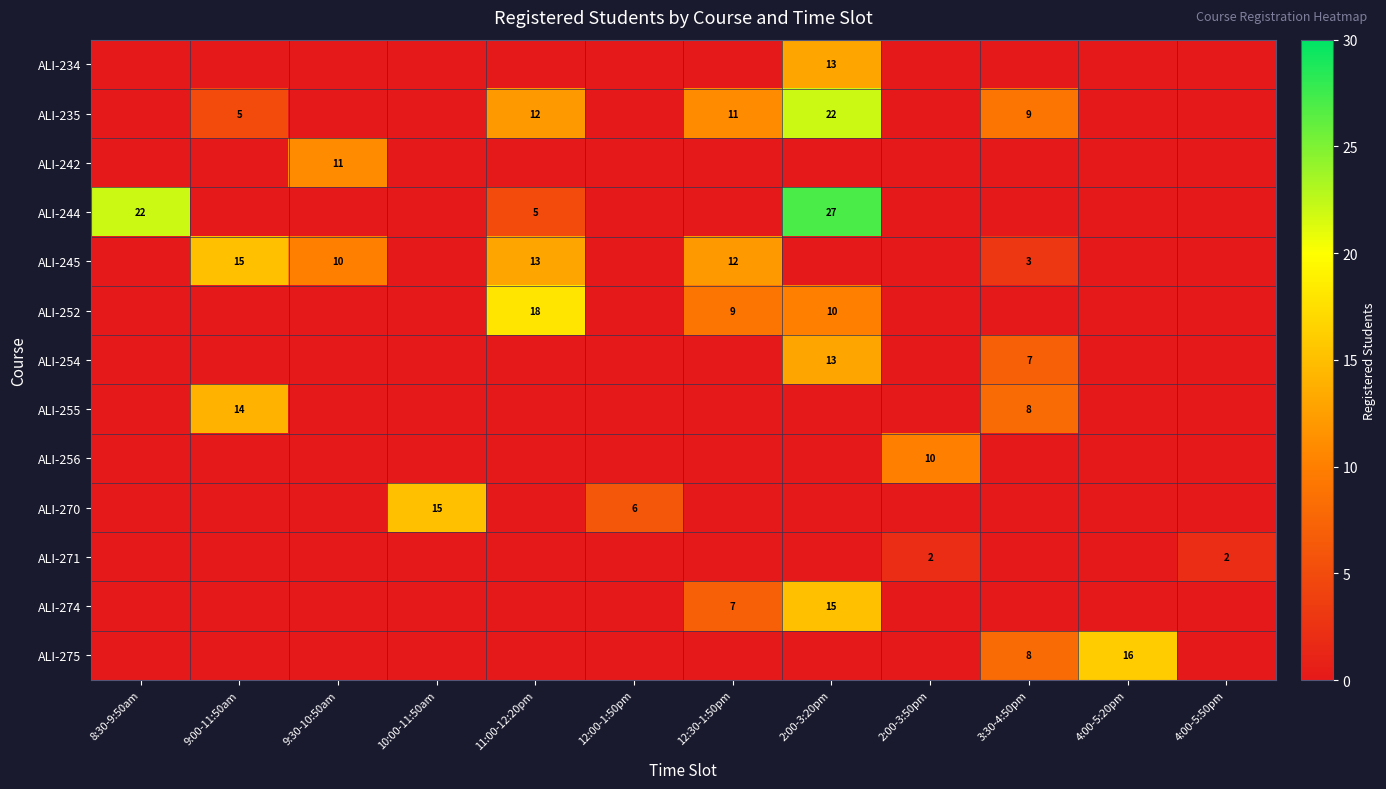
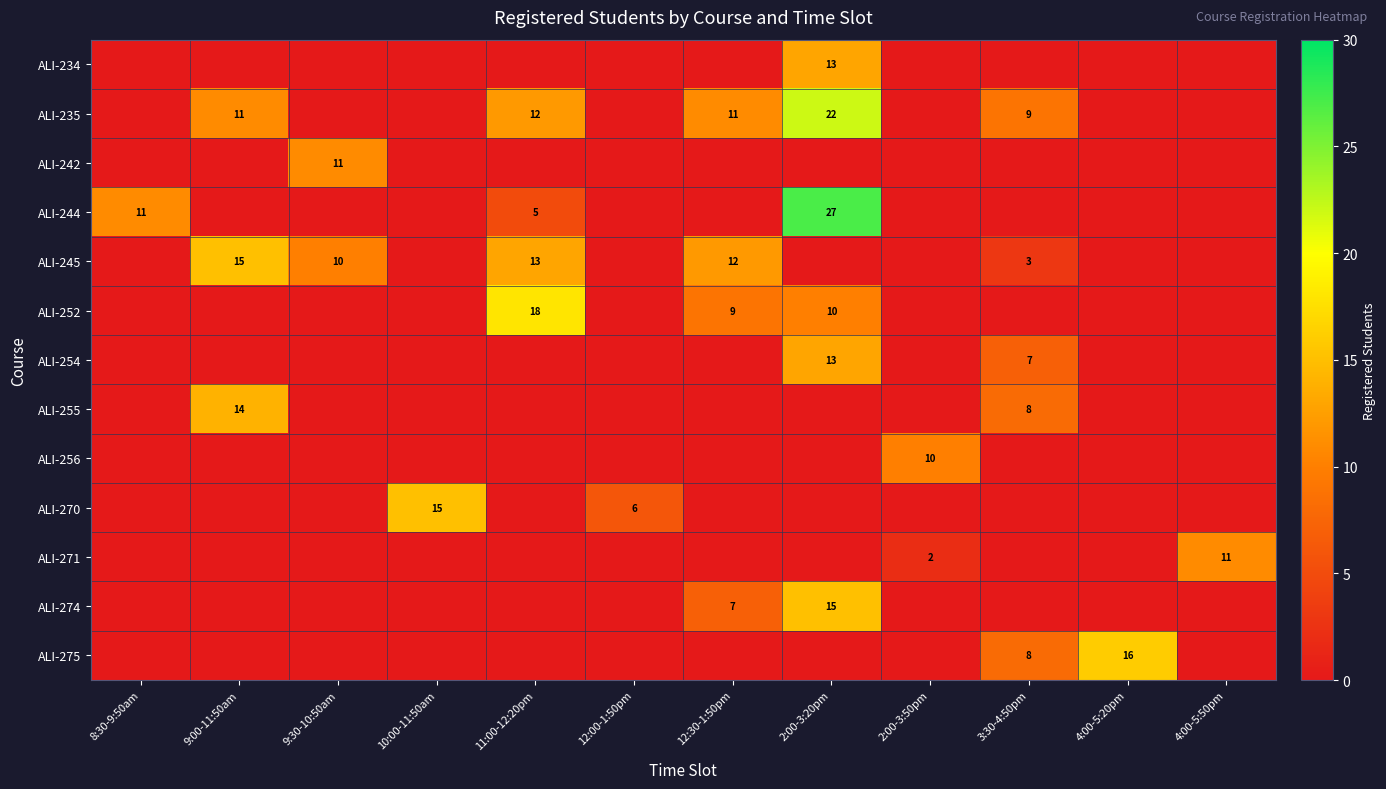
  {
    "ALI-234": {
      "2:00-3:20pm": 13
    },
    "ALI-235": {
-     "9:00-11:50am": 5,
+     "9:00-11:50am": 11,
      "11:00-12:20pm": 12,
      "12:30-1:50pm": 11,
      "2:00-3:20pm": 22,
      "3:30-4:50pm": 9
    },
    "ALI-242": {
      "9:30-10:50am": 11
    },
    "ALI-244": {
-     "8:30-9:50am": 22,
+     "8:30-9:50am": 11,
      "11:00-12:20pm": 5,
      "2:00-3:20pm": 27
    },
    "ALI-245": {
      "9:00-11:50am": 15,
      "9:30-10:50am": 10,
      "11:00-12:20pm": 13,
      "12:30-1:50pm": 12,
      "3:30-4:50pm": 3
    },
    "ALI-252": {
      "11:00-12:20pm": 18,
      "12:30-1:50pm": 9,
      "2:00-3:20pm": 10
    },
    "ALI-254": {
      "2:00-3:20pm": 13,
      "3:30-4:50pm": 7
    },
    "ALI-255": {
      "9:00-11:50am": 14,
      "3:30-4:50pm": 8
    },
    "ALI-256": {
      "2:00-3:50pm": 10
    },
    "ALI-270": {
      "10:00-11:50am": 15,
      "12:00-1:50pm": 6
    },
    "ALI-271": {
      "2:00-3:50pm": 2,
-     "4:00-5:50pm": 2
+     "4:00-5:50pm": 11
    },
    "ALI-274": {
      "12:30-1:50pm": 7,
      "2:00-3:20pm": 15
    },
    "ALI-275": {
      "3:30-4:50pm": 8,
      "4:00-5:20pm": 16
    }
  }
